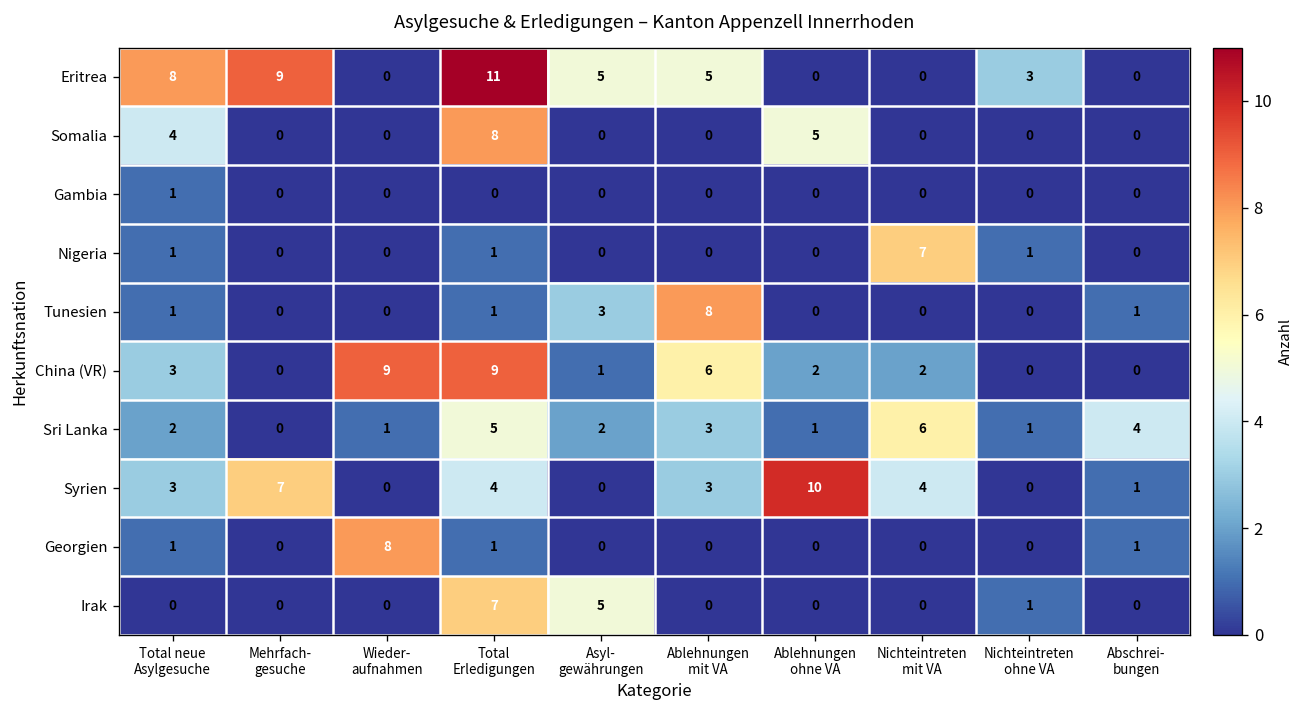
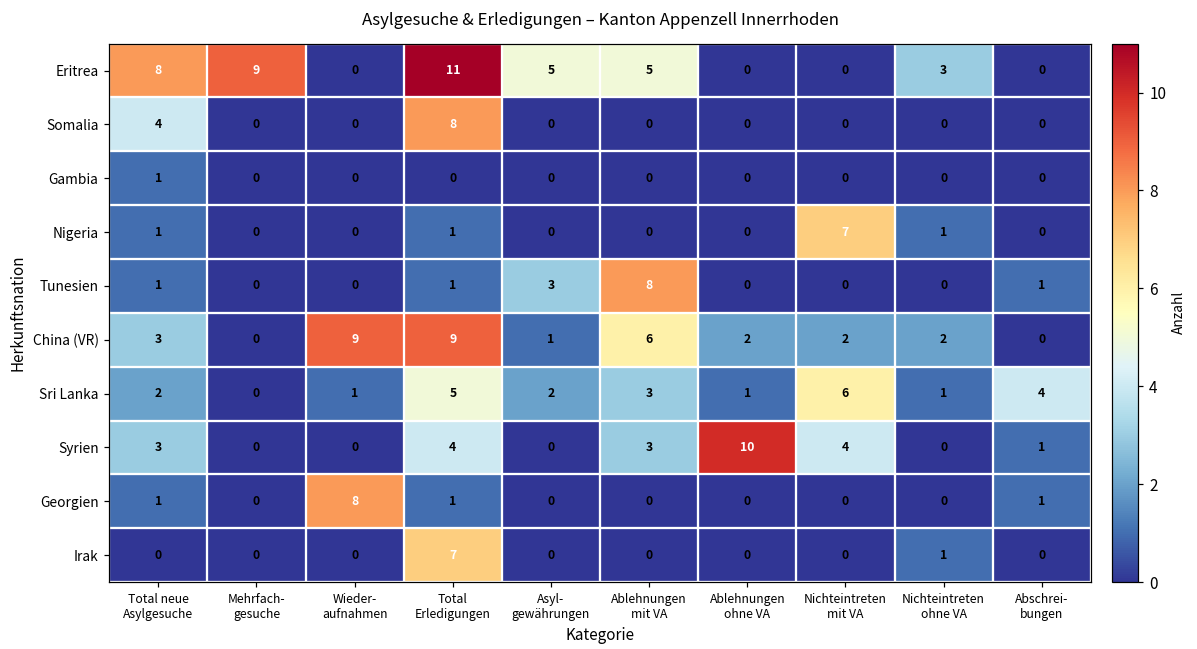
  {
    "Eritrea": {
      "Total neue Asylgesuche": 8,
      "Mehrfach- gesuche": 9,
      "Wieder- aufnahmen": 0,
      "Total Erledigungen": 11,
      "Asyl- gewährungen": 5,
      "Ablehnungen mit VA": 5,
      "Ablehnungen ohne VA": 0,
      "Nichteintreten mit VA": 0,
      "Nichteintreten ohne VA": 3,
      "Abschrei- bungen": 0
    },
    "Somalia": {
      "Total neue Asylgesuche": 4,
      "Mehrfach- gesuche": 0,
      "Wieder- aufnahmen": 0,
      "Total Erledigungen": 8,
      "Asyl- gewährungen": 0,
      "Ablehnungen mit VA": 0,
-     "Ablehnungen ohne VA": 5,
+     "Ablehnungen ohne VA": 0,
      "Nichteintreten mit VA": 0,
      "Nichteintreten ohne VA": 0,
      "Abschrei- bungen": 0
    },
    "Gambia": {
      "Total neue Asylgesuche": 1,
      "Mehrfach- gesuche": 0,
      "Wieder- aufnahmen": 0,
      "Total Erledigungen": 0,
      "Asyl- gewährungen": 0,
      "Ablehnungen mit VA": 0,
      "Ablehnungen ohne VA": 0,
      "Nichteintreten mit VA": 0,
      "Nichteintreten ohne VA": 0,
      "Abschrei- bungen": 0
    },
    "Nigeria": {
      "Total neue Asylgesuche": 1,
      "Mehrfach- gesuche": 0,
      "Wieder- aufnahmen": 0,
      "Total Erledigungen": 1,
      "Asyl- gewährungen": 0,
      "Ablehnungen mit VA": 0,
      "Ablehnungen ohne VA": 0,
      "Nichteintreten mit VA": 7,
      "Nichteintreten ohne VA": 1,
      "Abschrei- bungen": 0
    },
    "Tunesien": {
      "Total neue Asylgesuche": 1,
      "Mehrfach- gesuche": 0,
      "Wieder- aufnahmen": 0,
      "Total Erledigungen": 1,
      "Asyl- gewährungen": 3,
      "Ablehnungen mit VA": 8,
      "Ablehnungen ohne VA": 0,
      "Nichteintreten mit VA": 0,
      "Nichteintreten ohne VA": 0,
      "Abschrei- bungen": 1
    },
    "China (VR)": {
      "Total neue Asylgesuche": 3,
      "Mehrfach- gesuche": 0,
      "Wieder- aufnahmen": 9,
      "Total Erledigungen": 9,
      "Asyl- gewährungen": 1,
      "Ablehnungen mit VA": 6,
      "Ablehnungen ohne VA": 2,
      "Nichteintreten mit VA": 2,
-     "Nichteintreten ohne VA": 0,
+     "Nichteintreten ohne VA": 2,
      "Abschrei- bungen": 0
    },
    "Sri Lanka": {
      "Total neue Asylgesuche": 2,
      "Mehrfach- gesuche": 0,
      "Wieder- aufnahmen": 1,
      "Total Erledigungen": 5,
      "Asyl- gewährungen": 2,
      "Ablehnungen mit VA": 3,
      "Ablehnungen ohne VA": 1,
      "Nichteintreten mit VA": 6,
      "Nichteintreten ohne VA": 1,
      "Abschrei- bungen": 4
    },
    "Syrien": {
      "Total neue Asylgesuche": 3,
-     "Mehrfach- gesuche": 7,
+     "Mehrfach- gesuche": 0,
      "Wieder- aufnahmen": 0,
      "Total Erledigungen": 4,
      "Asyl- gewährungen": 0,
      "Ablehnungen mit VA": 3,
      "Ablehnungen ohne VA": 10,
      "Nichteintreten mit VA": 4,
      "Nichteintreten ohne VA": 0,
      "Abschrei- bungen": 1
    },
    "Georgien": {
      "Total neue Asylgesuche": 1,
      "Mehrfach- gesuche": 0,
      "Wieder- aufnahmen": 8,
      "Total Erledigungen": 1,
      "Asyl- gewährungen": 0,
      "Ablehnungen mit VA": 0,
      "Ablehnungen ohne VA": 0,
      "Nichteintreten mit VA": 0,
      "Nichteintreten ohne VA": 0,
      "Abschrei- bungen": 1
    },
    "Irak": {
      "Total neue Asylgesuche": 0,
      "Mehrfach- gesuche": 0,
      "Wieder- aufnahmen": 0,
      "Total Erledigungen": 7,
-     "Asyl- gewährungen": 5,
+     "Asyl- gewährungen": 0,
      "Ablehnungen mit VA": 0,
      "Ablehnungen ohne VA": 0,
      "Nichteintreten mit VA": 0,
      "Nichteintreten ohne VA": 1,
      "Abschrei- bungen": 0
    }
  }
